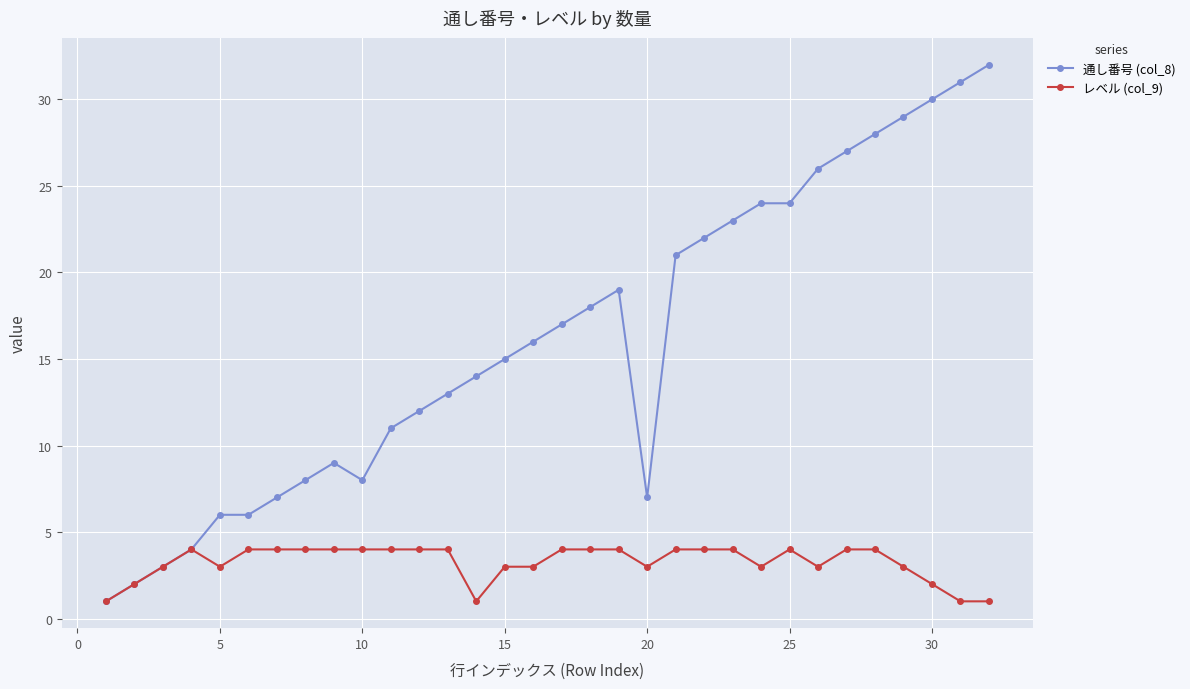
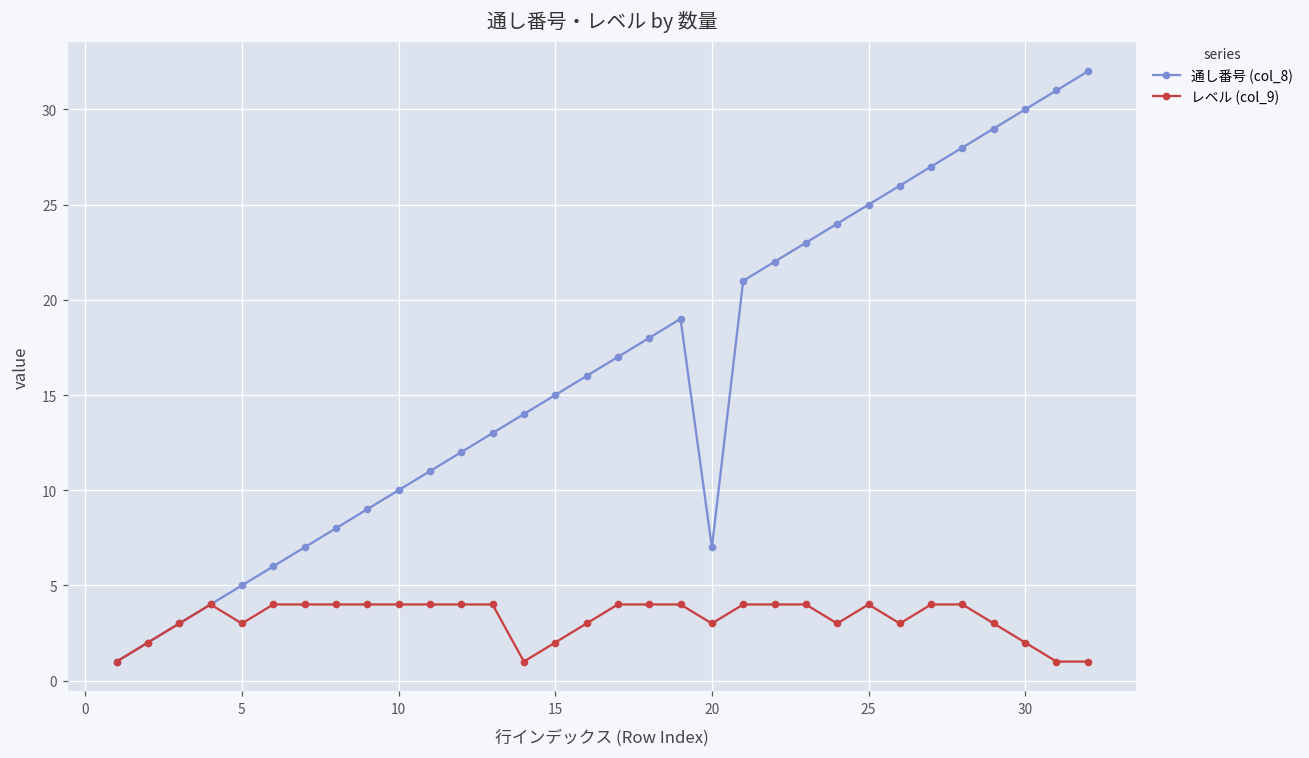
  {
    "通し番号 (col_8)": {
-     "5": 6,
-     "10": 8,
+     "5": 5,
+     "10": 10,
      "15": 15,
      "20": 7,
-     "25": 24,
+     "25": 25,
      "30": 30
    },
    "レベル (col_9)": {
      "5": 3,
      "10": 4,
-     "15": 3,
+     "15": 2,
      "20": 3,
      "25": 4,
      "30": 2
    }
  }
